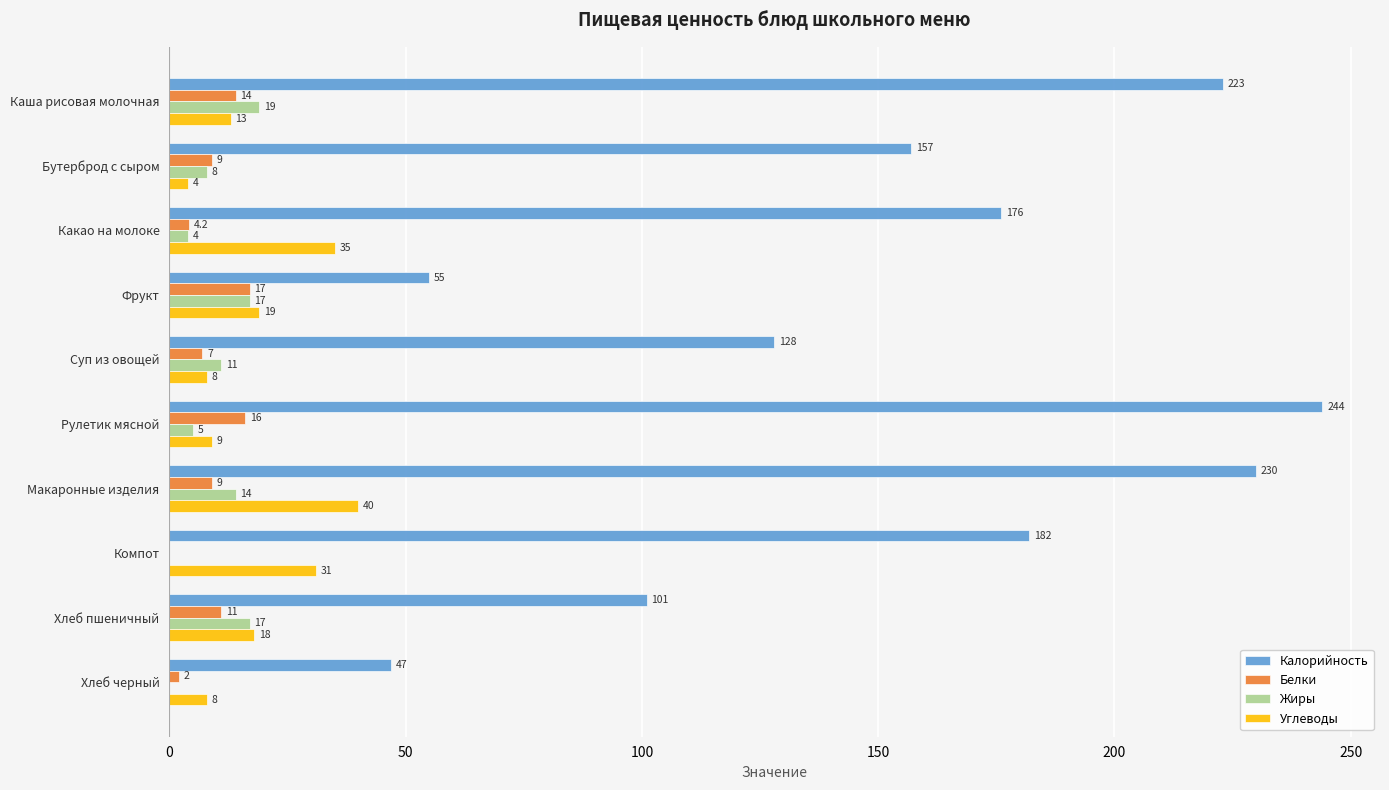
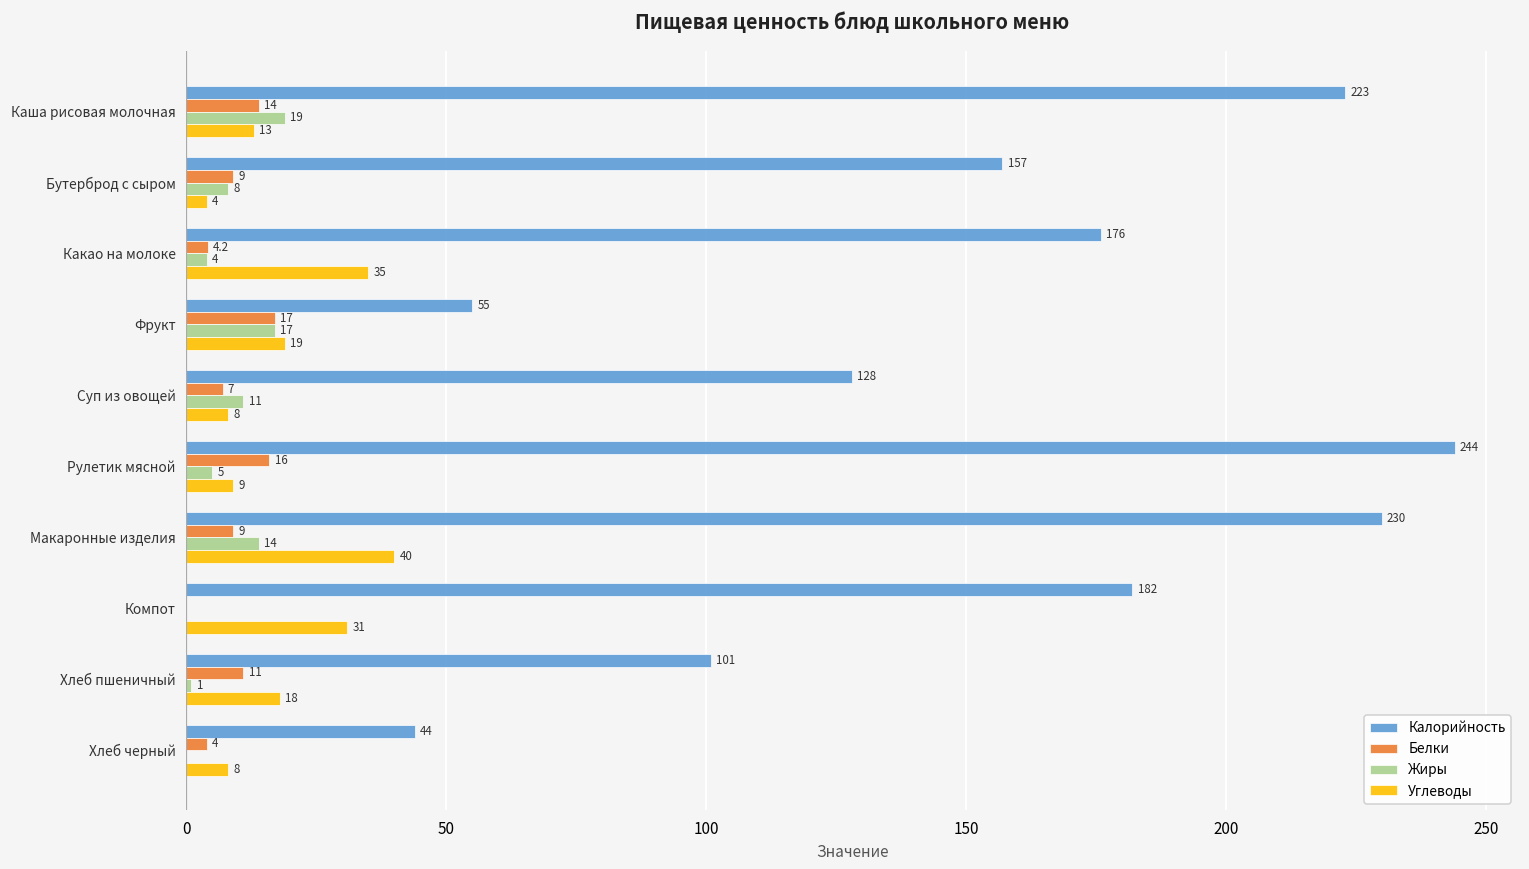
  {
    "Калорийность": {
      "Каша рисовая молочная": 223,
      "Бутерброд с сыром": 157,
      "Какао на молоке": 176,
      "Фрукт": 55,
      "Суп из овощей": 128,
      "Рулетик мясной": 244,
      "Макаронные изделия": 230,
      "Компот": 182,
      "Хлеб пшеничный": 101,
-     "Хлеб черный": 47
+     "Хлеб черный": 44
    },
    "Белки": {
      "Каша рисовая молочная": 14,
      "Бутерброд с сыром": 9,
      "Какао на молоке": 4.2,
      "Фрукт": 17,
      "Суп из овощей": 7,
      "Рулетик мясной": 16,
      "Макаронные изделия": 9,
      "Хлеб пшеничный": 11,
-     "Хлеб черный": 2
+     "Хлеб черный": 4
    },
    "Жиры": {
      "Каша рисовая молочная": 19,
      "Бутерброд с сыром": 8,
      "Какао на молоке": 4,
      "Фрукт": 17,
      "Суп из овощей": 11,
      "Рулетик мясной": 5,
      "Макаронные изделия": 14,
-     "Хлеб пшеничный": 17
+     "Хлеб пшеничный": 1
    },
    "Углеводы": {
      "Каша рисовая молочная": 13,
      "Бутерброд с сыром": 4,
      "Какао на молоке": 35,
      "Фрукт": 19,
      "Суп из овощей": 8,
      "Рулетик мясной": 9,
      "Макаронные изделия": 40,
      "Компот": 31,
      "Хлеб пшеничный": 18,
      "Хлеб черный": 8
    }
  }
